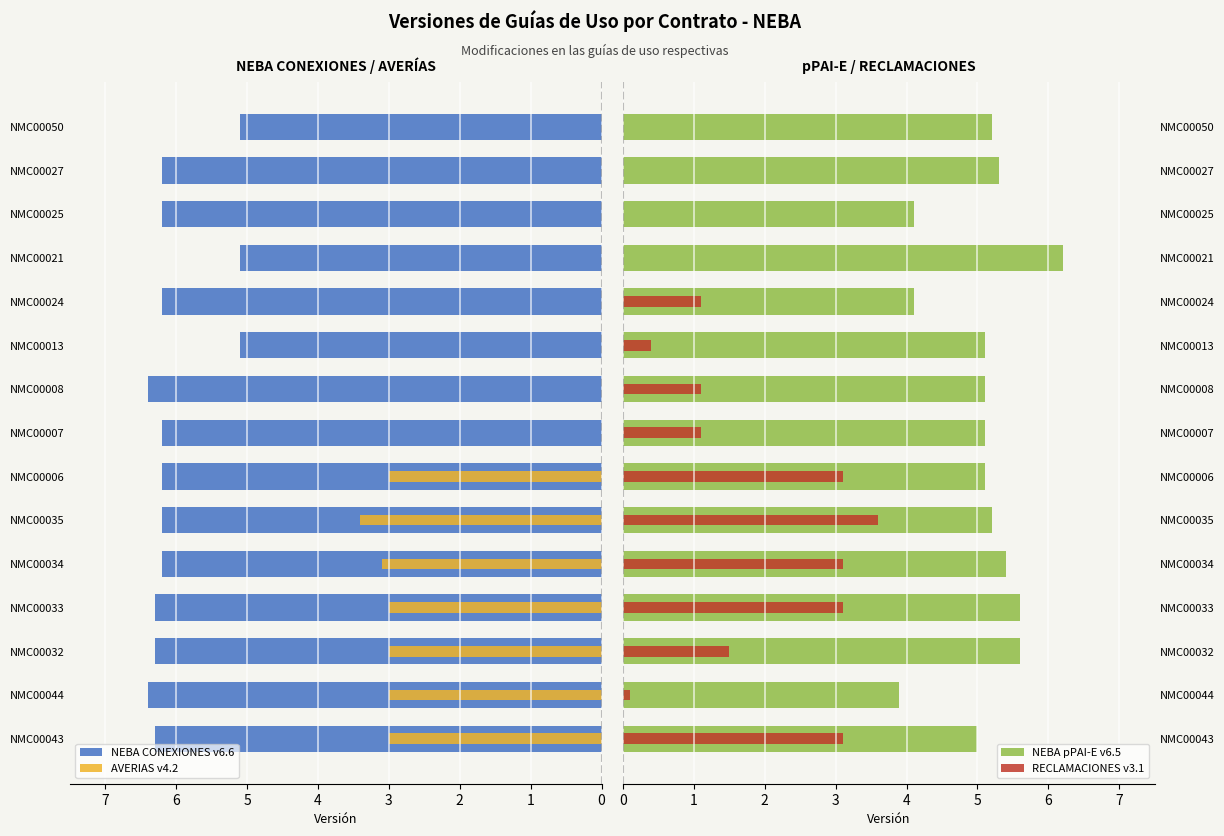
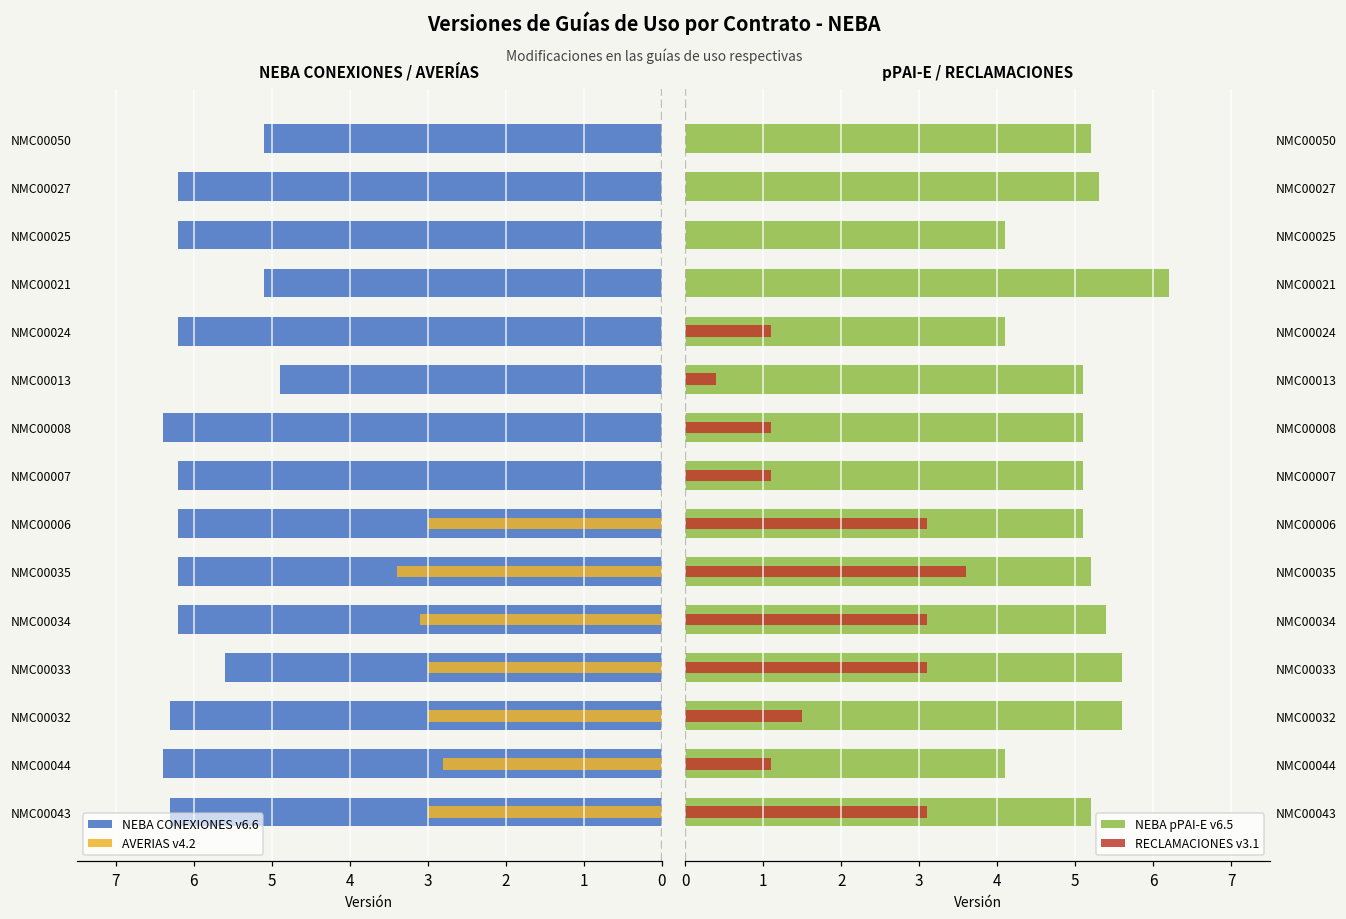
  {
    "NEBA CONEXIONES / AVERÍAS": {
      "NEBA CONEXIONES v6.6": {
        "NMC00050": 5.1,
        "NMC00027": 6.2,
        "NMC00025": 6.2,
        "NMC00021": 5.1,
        "NMC00024": 6.2,
-       "NMC00013": 5.1,
+       "NMC00013": 4.9,
        "NMC00008": 6.4,
        "NMC00007": 6.2,
        "NMC00006": 6.2,
        "NMC00035": 6.2,
        "NMC00034": 6.2,
-       "NMC00033": 6.3,
+       "NMC00033": 5.6,
        "NMC00032": 6.3,
        "NMC00044": 6.4,
        "NMC00043": 6.3
      },
      "AVERIAS v4.2": {
        "NMC00050": 0.0,
        "NMC00027": 0.0,
        "NMC00025": 0.0,
        "NMC00021": 0.0,
        "NMC00024": 0.0,
        "NMC00013": 0.0,
        "NMC00008": 0.0,
        "NMC00007": 0.0,
-       "NMC00044": 3.0
+       "NMC00044": 2.8
      }
    },
    "pPAI-E / RECLAMACIONES": {
      "NEBA pPAI-E v6.5": {
        "NMC00050": 5.2,
        "NMC00027": 5.3,
        "NMC00025": 4.1,
        "NMC00021": 6.2,
        "NMC00024": 4.1,
        "NMC00013": 5.1,
        "NMC00008": 5.1,
        "NMC00007": 5.1,
        "NMC00006": 5.1,
        "NMC00035": 5.2,
        "NMC00034": 5.4,
        "NMC00033": 5.6,
        "NMC00032": 5.6,
-       "NMC00044": 3.9,
-       "NMC00043": 5.0
+       "NMC00044": 4.1,
+       "NMC00043": 5.2
      },
      "RECLAMACIONES v3.1": {
        "NMC00050": 0.0,
        "NMC00027": 0.0,
        "NMC00025": 0.0,
        "NMC00021": 0.0,
-       "NMC00044": 0.1
+       "NMC00044": 1.1
      }
    }
  }
